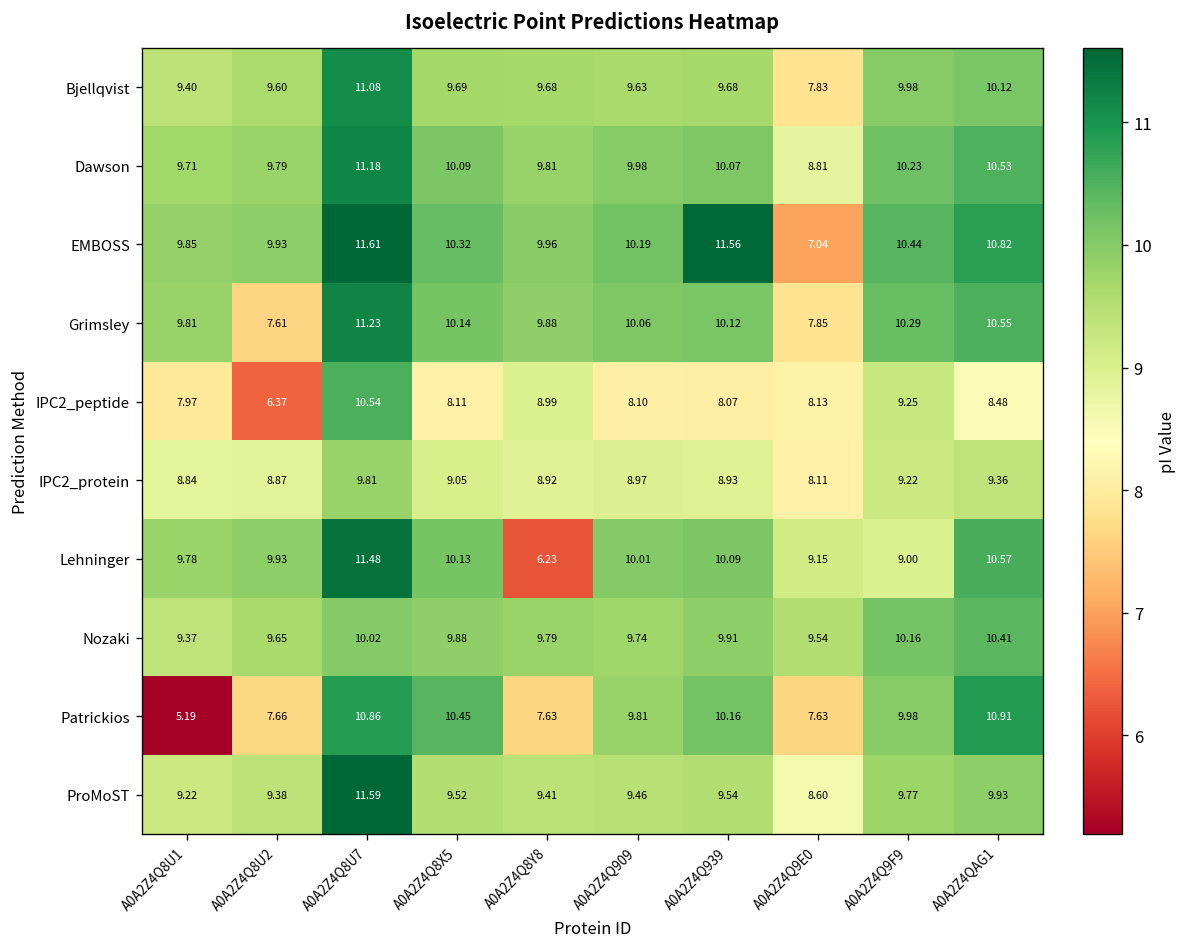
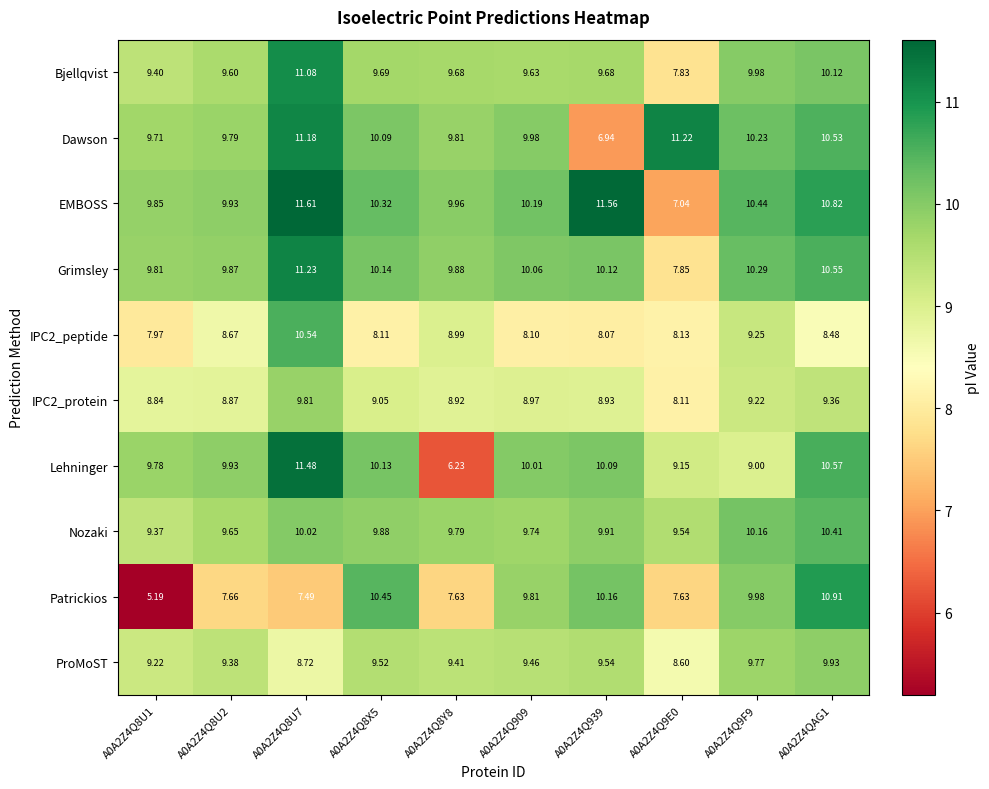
  {
    "Bjellqvist": {
      "A0A2Z4Q8U1": 9.40,
      "A0A2Z4Q8U2": 9.60,
      "A0A2Z4Q8U7": 11.08,
      "A0A2Z4Q8X5": 9.69,
      "A0A2Z4Q8Y8": 9.68,
      "A0A2Z4Q909": 9.63,
      "A0A2Z4Q939": 9.68,
      "A0A2Z4Q9E0": 7.83,
      "A0A2Z4Q9F9": 9.98,
      "A0A2Z4QAG1": 10.12
    },
    "Dawson": {
      "A0A2Z4Q8U1": 9.71,
      "A0A2Z4Q8U2": 9.79,
      "A0A2Z4Q8U7": 11.18,
      "A0A2Z4Q8X5": 10.09,
      "A0A2Z4Q8Y8": 9.81,
      "A0A2Z4Q909": 9.98,
-     "A0A2Z4Q939": 10.07,
-     "A0A2Z4Q9E0": 8.81,
+     "A0A2Z4Q939": 6.94,
+     "A0A2Z4Q9E0": 11.22,
      "A0A2Z4Q9F9": 10.23,
      "A0A2Z4QAG1": 10.53
    },
    "EMBOSS": {
      "A0A2Z4Q8U1": 9.85,
      "A0A2Z4Q8U2": 9.93,
      "A0A2Z4Q8U7": 11.61,
      "A0A2Z4Q8X5": 10.32,
      "A0A2Z4Q8Y8": 9.96,
      "A0A2Z4Q909": 10.19,
      "A0A2Z4Q939": 11.56,
      "A0A2Z4Q9E0": 7.04,
      "A0A2Z4Q9F9": 10.44,
      "A0A2Z4QAG1": 10.82
    },
    "Grimsley": {
      "A0A2Z4Q8U1": 9.81,
-     "A0A2Z4Q8U2": 7.61,
+     "A0A2Z4Q8U2": 9.87,
      "A0A2Z4Q8U7": 11.23,
      "A0A2Z4Q8X5": 10.14,
      "A0A2Z4Q8Y8": 9.88,
      "A0A2Z4Q909": 10.06,
      "A0A2Z4Q939": 10.12,
      "A0A2Z4Q9E0": 7.85,
      "A0A2Z4Q9F9": 10.29,
      "A0A2Z4QAG1": 10.55
    },
    "IPC2_peptide": {
      "A0A2Z4Q8U1": 7.97,
-     "A0A2Z4Q8U2": 6.37,
+     "A0A2Z4Q8U2": 8.67,
      "A0A2Z4Q8U7": 10.54,
      "A0A2Z4Q8X5": 8.11,
      "A0A2Z4Q8Y8": 8.99,
      "A0A2Z4Q909": 8.10,
      "A0A2Z4Q939": 8.07,
      "A0A2Z4Q9E0": 8.13,
      "A0A2Z4Q9F9": 9.25,
      "A0A2Z4QAG1": 8.48
    },
    "IPC2_protein": {
      "A0A2Z4Q8U1": 8.84,
      "A0A2Z4Q8U2": 8.87,
      "A0A2Z4Q8U7": 9.81,
      "A0A2Z4Q8X5": 9.05,
      "A0A2Z4Q8Y8": 8.92,
      "A0A2Z4Q909": 8.97,
      "A0A2Z4Q939": 8.93,
      "A0A2Z4Q9E0": 8.11,
      "A0A2Z4Q9F9": 9.22,
      "A0A2Z4QAG1": 9.36
    },
    "Lehninger": {
      "A0A2Z4Q8U1": 9.78,
      "A0A2Z4Q8U2": 9.93,
      "A0A2Z4Q8U7": 11.48,
      "A0A2Z4Q8X5": 10.13,
      "A0A2Z4Q8Y8": 6.23,
      "A0A2Z4Q909": 10.01,
      "A0A2Z4Q939": 10.09,
      "A0A2Z4Q9E0": 9.15,
      "A0A2Z4Q9F9": 9.00,
      "A0A2Z4QAG1": 10.57
    },
    "Nozaki": {
      "A0A2Z4Q8U1": 9.37,
      "A0A2Z4Q8U2": 9.65,
      "A0A2Z4Q8U7": 10.02,
      "A0A2Z4Q8X5": 9.88,
      "A0A2Z4Q8Y8": 9.79,
      "A0A2Z4Q909": 9.74,
      "A0A2Z4Q939": 9.91,
      "A0A2Z4Q9E0": 9.54,
      "A0A2Z4Q9F9": 10.16,
      "A0A2Z4QAG1": 10.41
    },
    "Patrickios": {
      "A0A2Z4Q8U1": 5.19,
      "A0A2Z4Q8U2": 7.66,
-     "A0A2Z4Q8U7": 10.86,
+     "A0A2Z4Q8U7": 7.49,
      "A0A2Z4Q8X5": 10.45,
      "A0A2Z4Q8Y8": 7.63,
      "A0A2Z4Q909": 9.81,
      "A0A2Z4Q939": 10.16,
      "A0A2Z4Q9E0": 7.63,
      "A0A2Z4Q9F9": 9.98,
      "A0A2Z4QAG1": 10.91
    },
    "ProMoST": {
      "A0A2Z4Q8U1": 9.22,
      "A0A2Z4Q8U2": 9.38,
-     "A0A2Z4Q8U7": 11.59,
+     "A0A2Z4Q8U7": 8.72,
      "A0A2Z4Q8X5": 9.52,
      "A0A2Z4Q8Y8": 9.41,
      "A0A2Z4Q909": 9.46,
      "A0A2Z4Q939": 9.54,
      "A0A2Z4Q9E0": 8.60,
      "A0A2Z4Q9F9": 9.77,
      "A0A2Z4QAG1": 9.93
    }
  }
